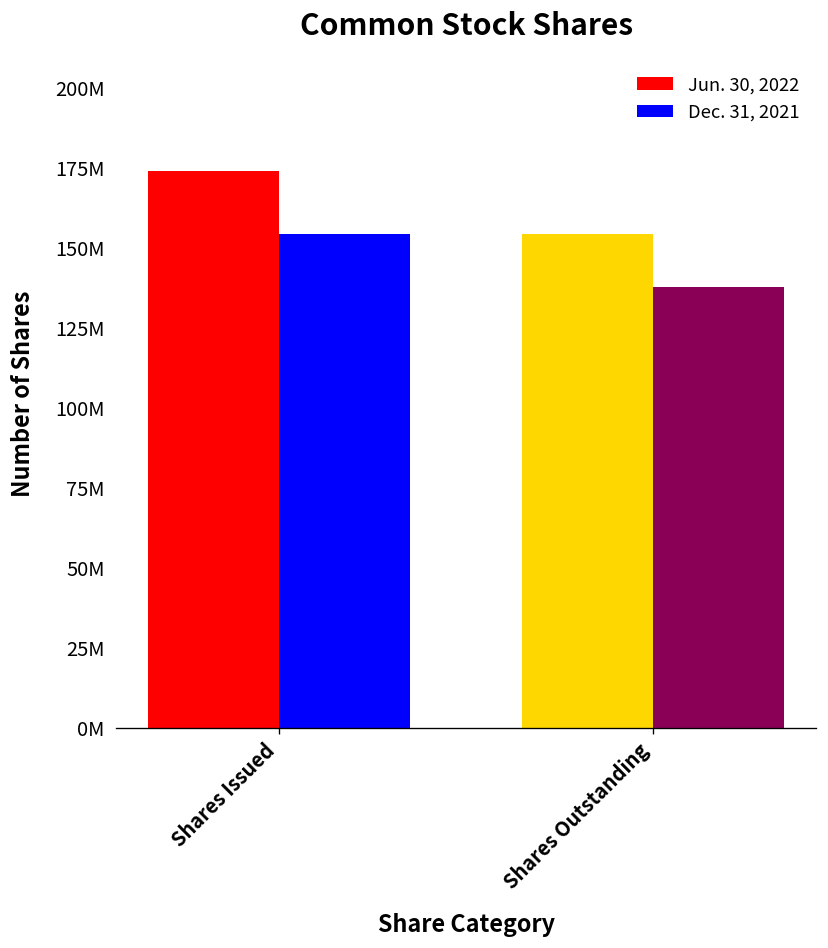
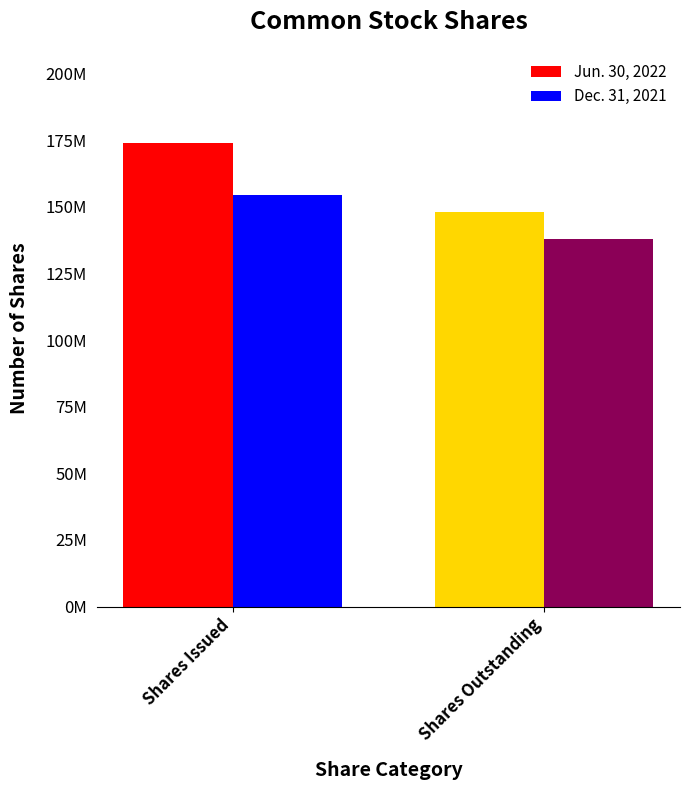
  {
    "Jun. 30, 2022": {
      "Shares Issued": 174000000,
-     "Shares Outstanding": 155000000
+     "Shares Outstanding": 148000000
    },
    "Dec. 31, 2021": {
      "Shares Issued": 155000000,
      "Shares Outstanding": 138000000
    }
  }
